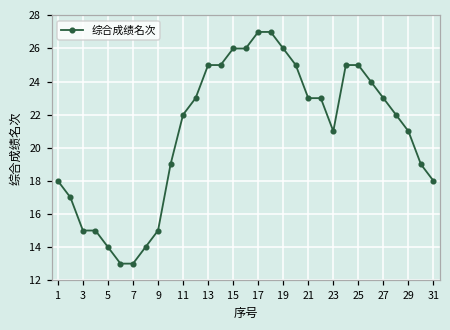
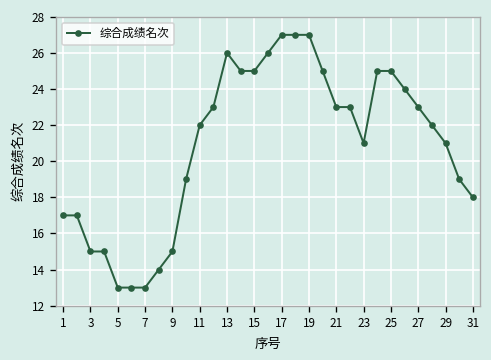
  {
-   "1": 18,
+   "1": 17,
    "3": 15,
-   "5": 14,
+   "5": 13,
    "7": 13,
    "9": 15,
    "11": 22,
-   "13": 25,
-   "15": 26,
+   "13": 26,
+   "15": 25,
    "17": 27,
-   "19": 26,
+   "19": 27,
    "21": 23,
    "23": 21,
    "25": 25,
    "27": 23,
    "29": 21,
    "31": 18
  }
